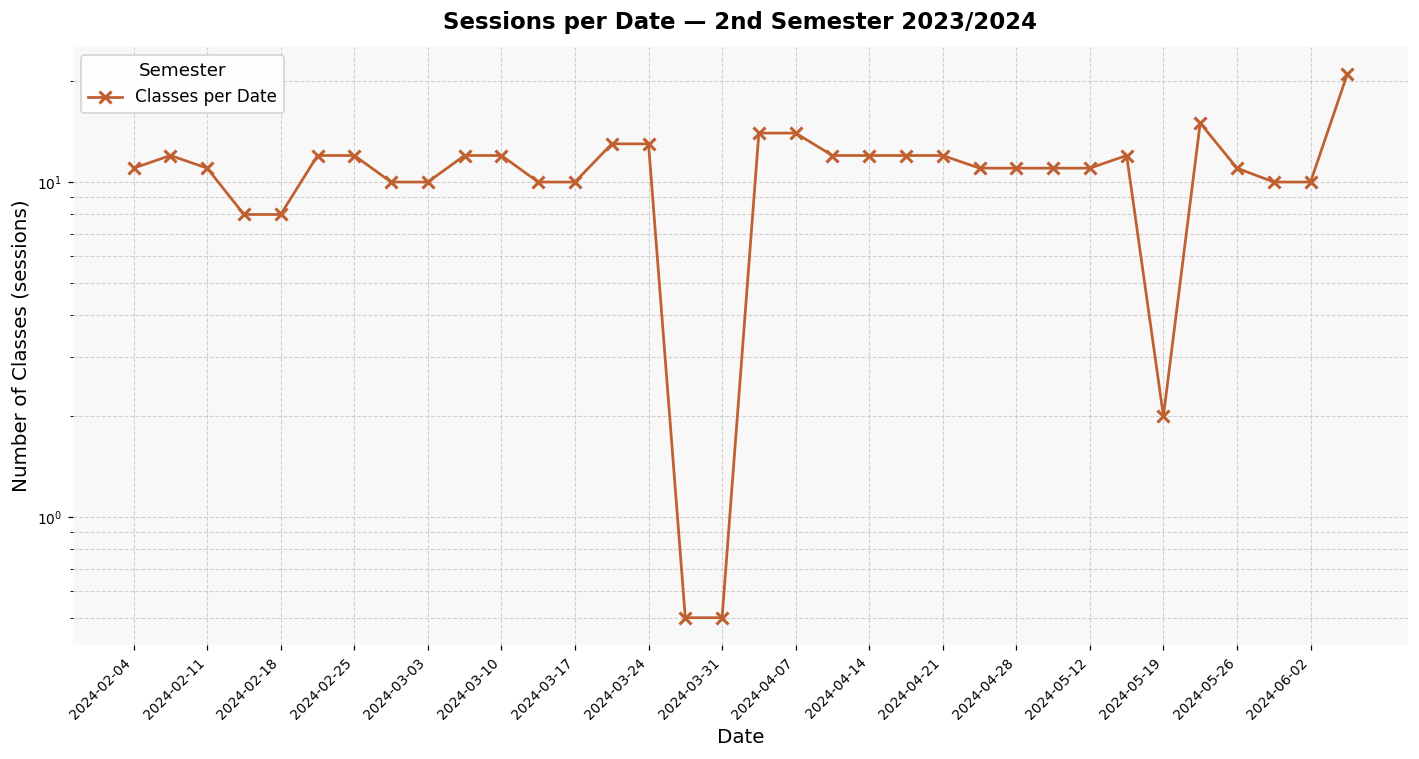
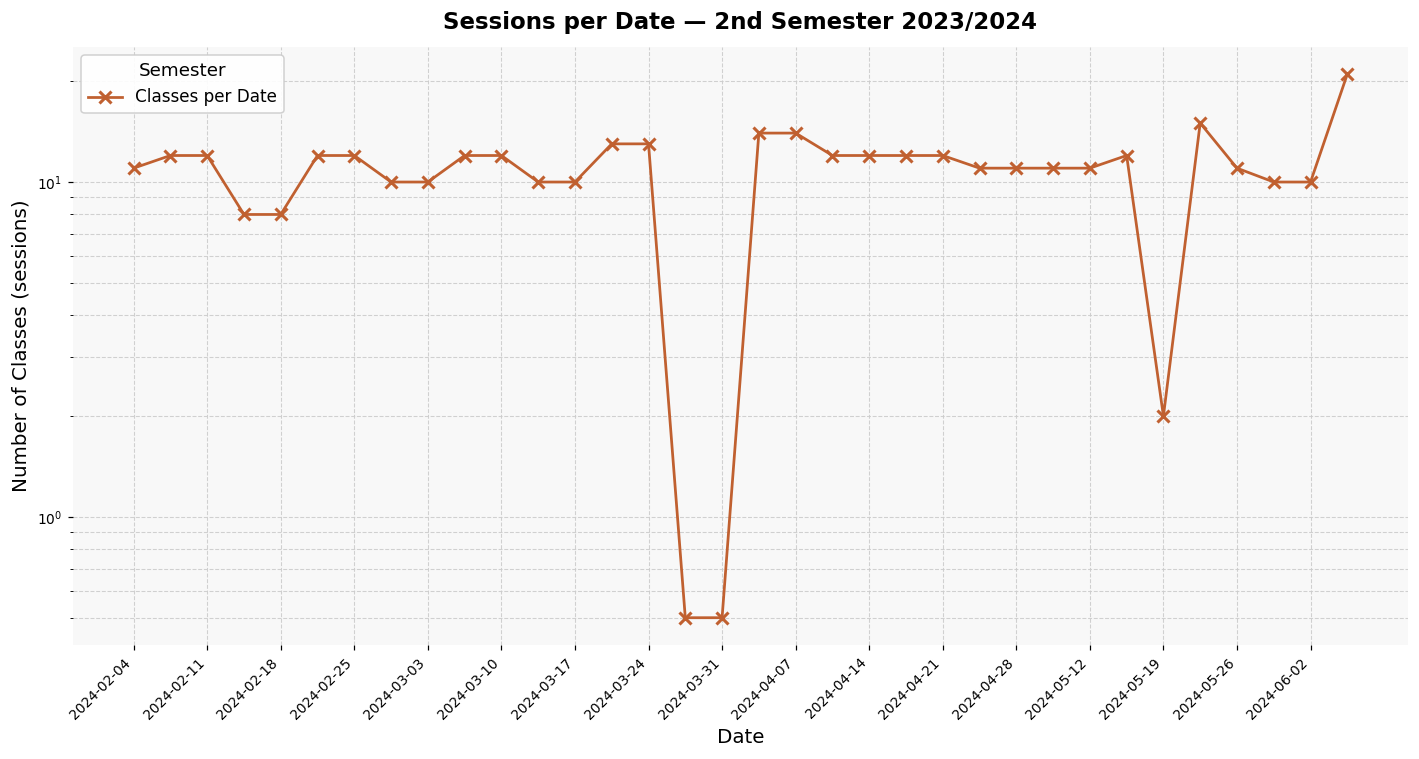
  {
    "2024-02-04": 11,
-   "2024-02-11": 11,
+   "2024-02-11": 12,
    "2024-02-18": 8,
    "2024-02-25": 12,
    "2024-03-03": 10,
    "2024-03-10": 12,
    "2024-03-17": 10,
    "2024-03-24": 13,
    "2024-03-31": 0.50,
    "2024-04-07": 14,
    "2024-04-14": 12,
    "2024-04-21": 12,
    "2024-04-28": 11,
    "2024-05-12": 11,
    "2024-05-19": 2,
    "2024-05-26": 11,
    "2024-06-02": 10
  }
